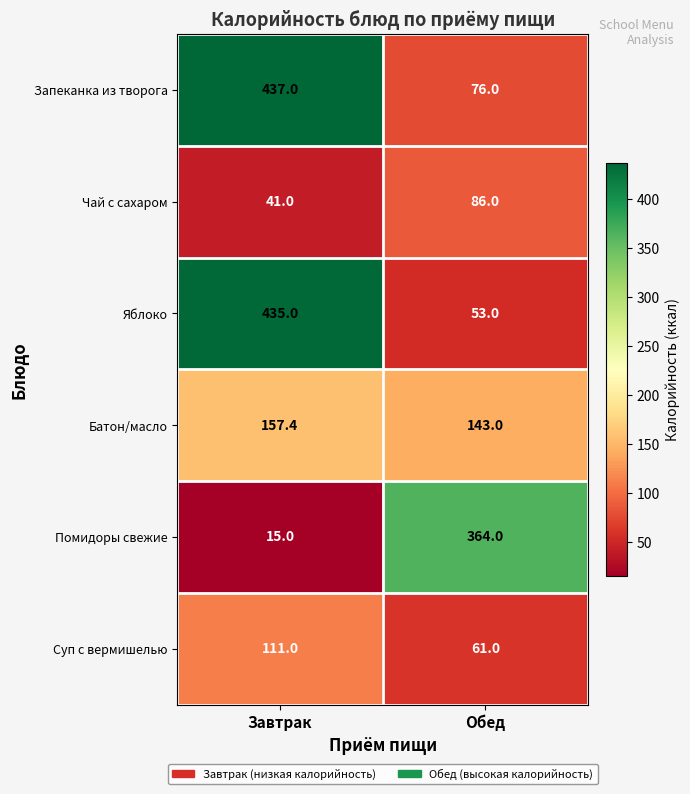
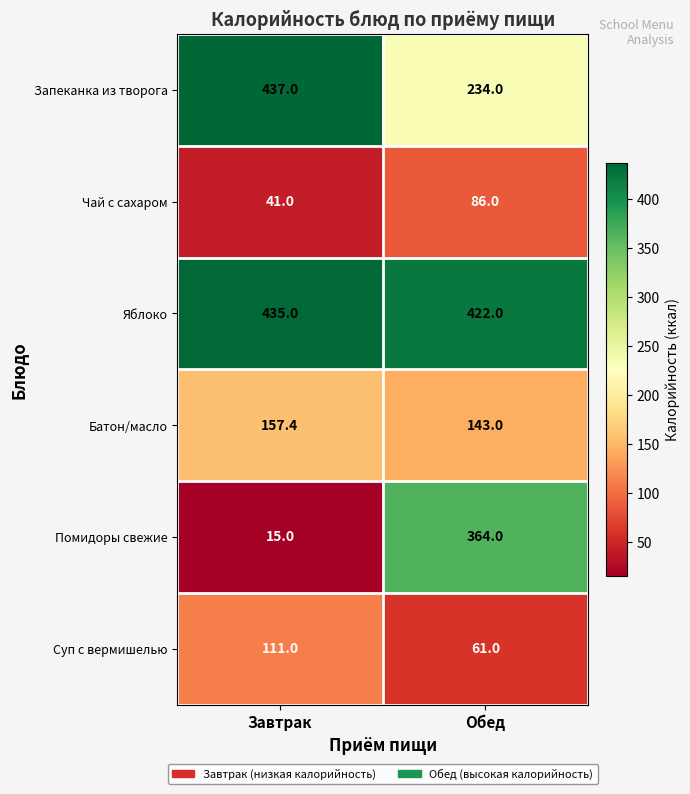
  {
    "Запеканка из творога": {
      "Завтрак": 437.0,
-     "Обед": 76.0
+     "Обед": 234.0
    },
    "Чай с сахаром": {
      "Завтрак": 41.0,
      "Обед": 86.0
    },
    "Яблоко": {
      "Завтрак": 435.0,
-     "Обед": 53.0
+     "Обед": 422.0
    },
    "Батон/масло": {
      "Завтрак": 157.4,
      "Обед": 143.0
    },
    "Помидоры свежие": {
      "Завтрак": 15.0,
      "Обед": 364.0
    },
    "Суп с вермишелью": {
      "Завтрак": 111.0,
      "Обед": 61.0
    }
  }
